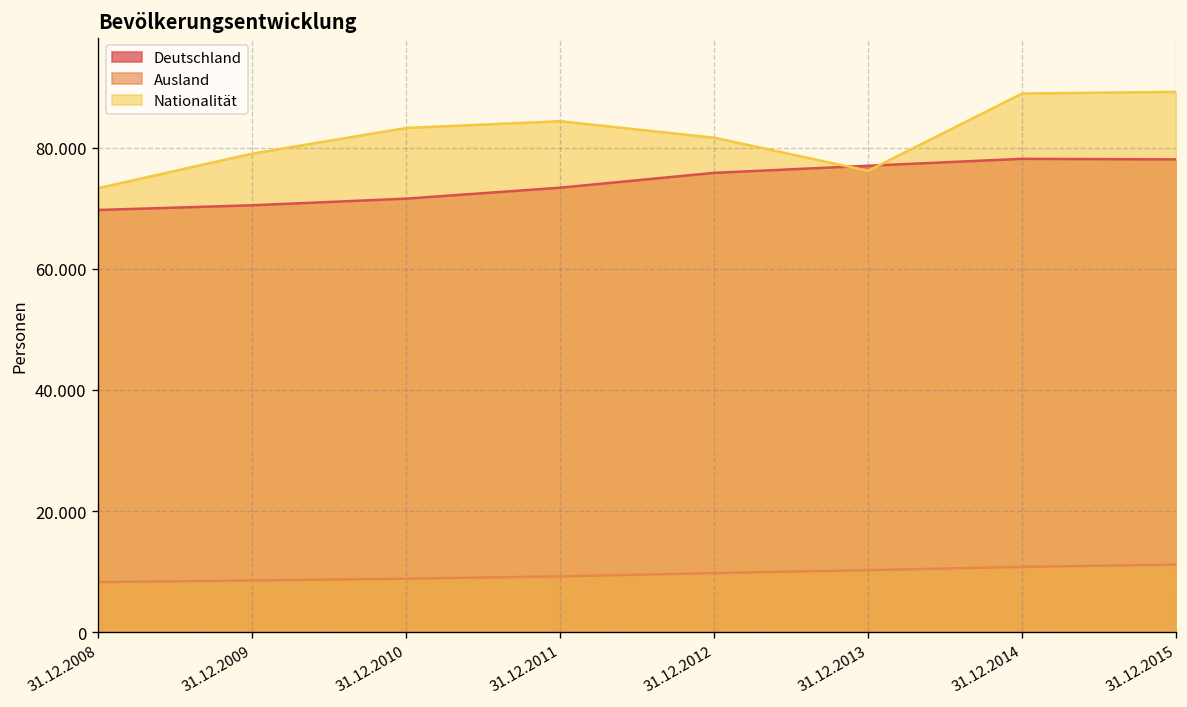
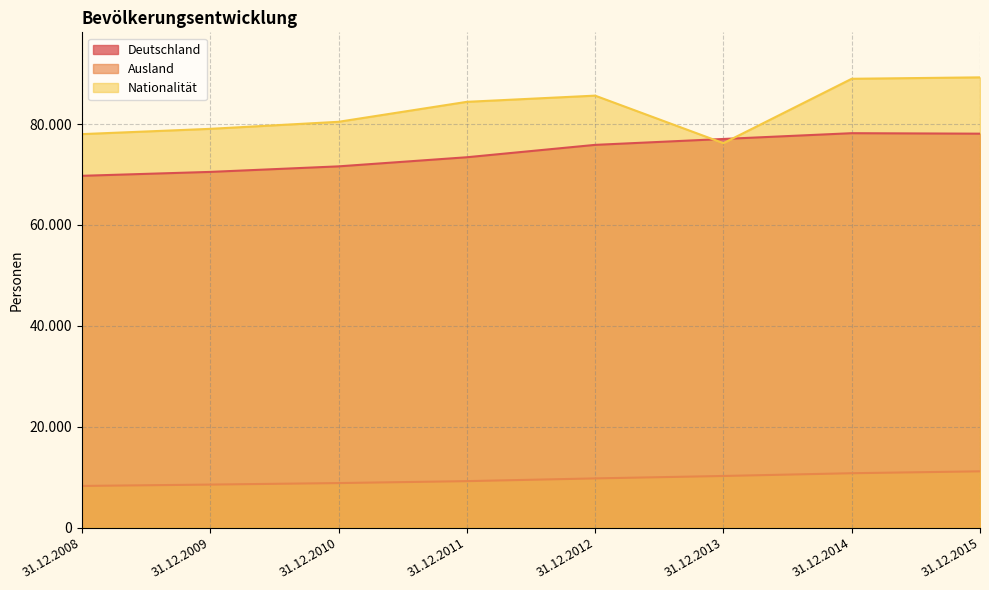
  {
    "Nationalität": {
-     "31.12.2008": 73,
+     "31.12.2008": 78,
      "31.12.2009": 79,
-     "31.12.2010": 83,
+     "31.12.2010": 80,
      "31.12.2011": 84,
-     "31.12.2012": 82,
+     "31.12.2012": 86,
      "31.12.2013": 76,
      "31.12.2014": 89,
      "31.12.2015": 89
    }
  }
